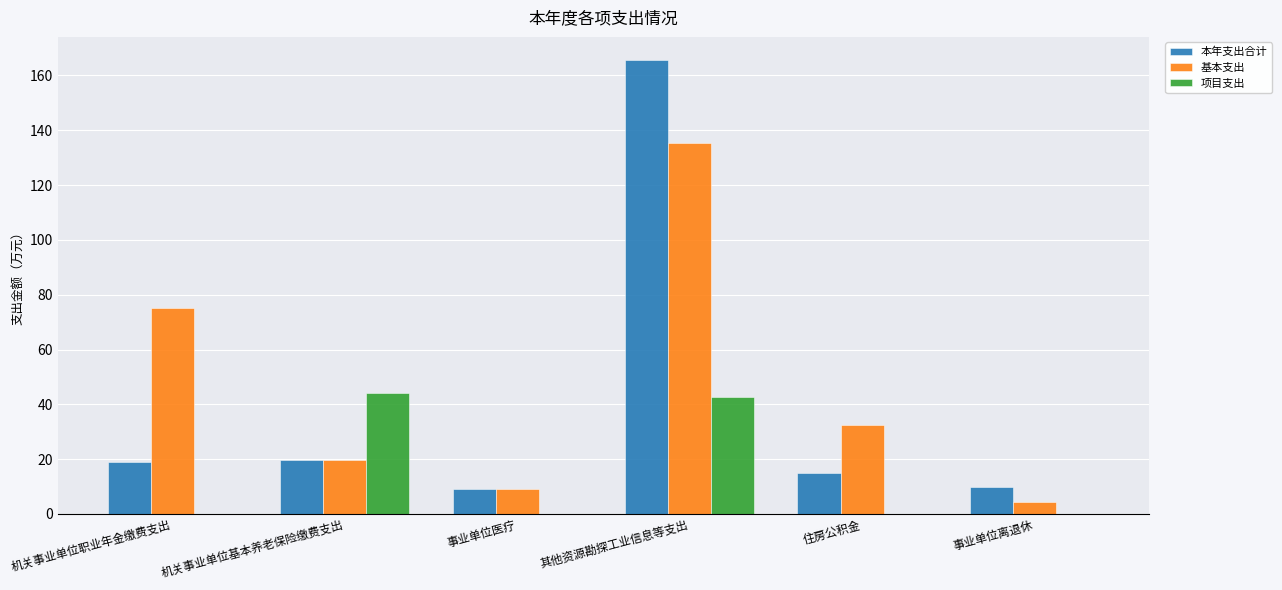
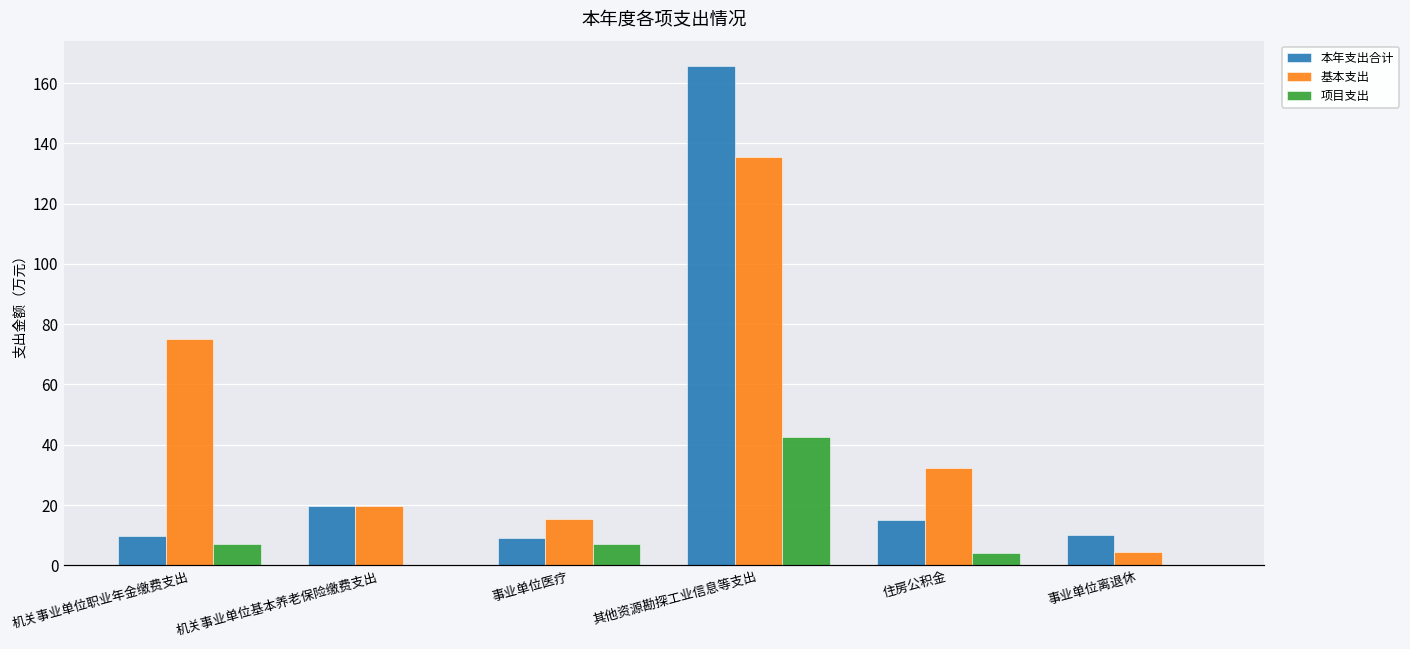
  {
    "本年支出合计": {
-     "机关事业单位职业年金缴费支出": 19,
+     "机关事业单位职业年金缴费支出": 10,
      "机关事业单位基本养老保险缴费支出": 20,
      "事业单位医疗": 9,
      "其他资源勘探工业信息等支出": 166,
      "住房公积金": 15,
      "事业单位离退休": 10
    },
    "基本支出": {
      "机关事业单位职业年金缴费支出": 75,
      "机关事业单位基本养老保险缴费支出": 20,
-     "事业单位医疗": 9,
+     "事业单位医疗": 15,
      "其他资源勘探工业信息等支出": 136,
      "住房公积金": 32,
      "事业单位离退休": 4
    },
    "项目支出": {
-     "机关事业单位职业年金缴费支出": 0,
-     "机关事业单位基本养老保险缴费支出": 44,
-     "事业单位医疗": 0,
+     "机关事业单位职业年金缴费支出": 7,
+     "机关事业单位基本养老保险缴费支出": 0,
+     "事业单位医疗": 7,
      "其他资源勘探工业信息等支出": 43,
-     "住房公积金": 0,
+     "住房公积金": 4,
      "事业单位离退休": 0
    }
  }
